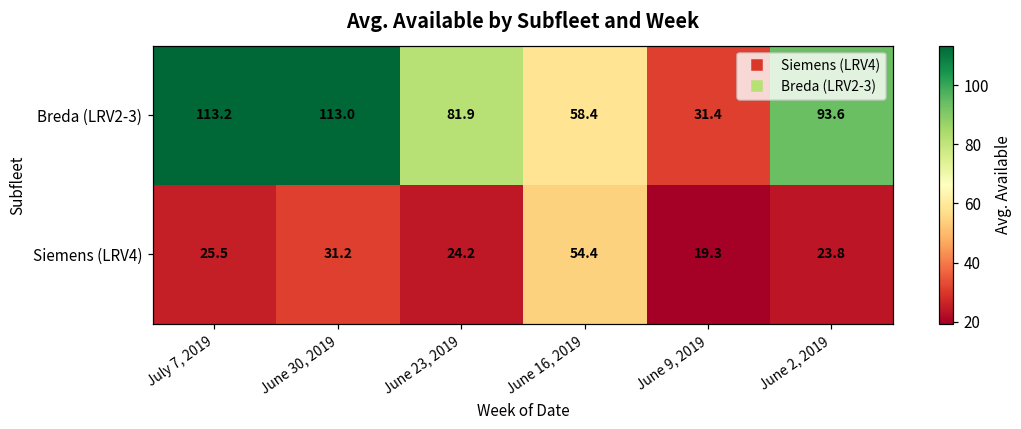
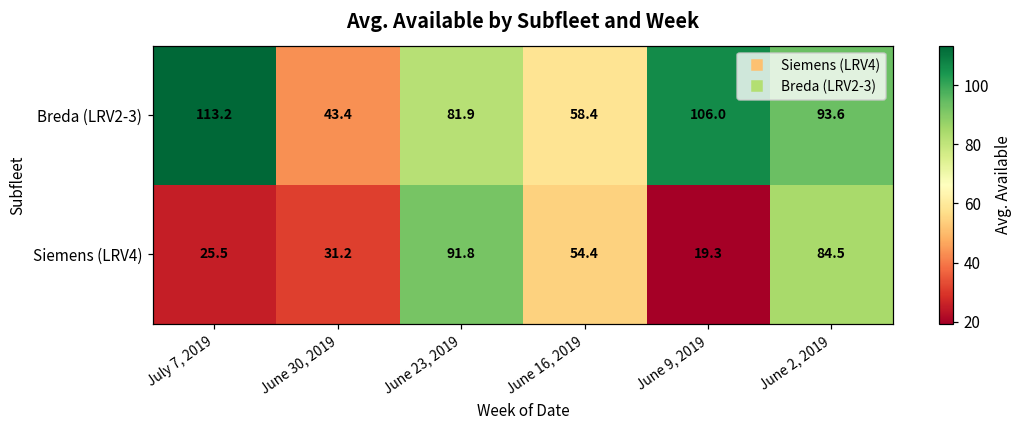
  {
    "Breda (LRV2-3)": {
      "July 7, 2019": 113.2,
-     "June 30, 2019": 113.0,
+     "June 30, 2019": 43.4,
      "June 23, 2019": 81.9,
      "June 16, 2019": 58.4,
-     "June 9, 2019": 31.4,
+     "June 9, 2019": 106.0,
      "June 2, 2019": 93.6
    },
    "Siemens (LRV4)": {
      "July 7, 2019": 25.5,
      "June 30, 2019": 31.2,
-     "June 23, 2019": 24.2,
+     "June 23, 2019": 91.8,
      "June 16, 2019": 54.4,
      "June 9, 2019": 19.3,
-     "June 2, 2019": 23.8
+     "June 2, 2019": 84.5
    }
  }
